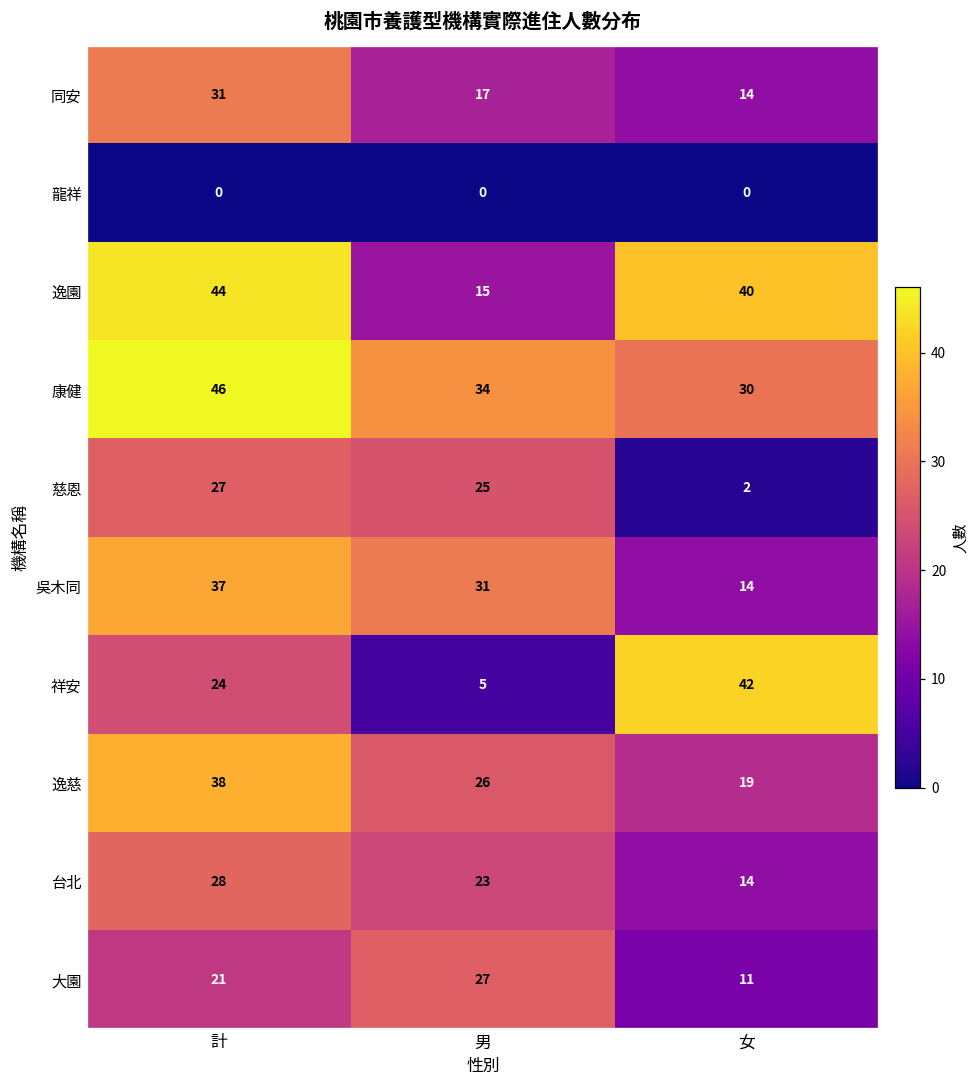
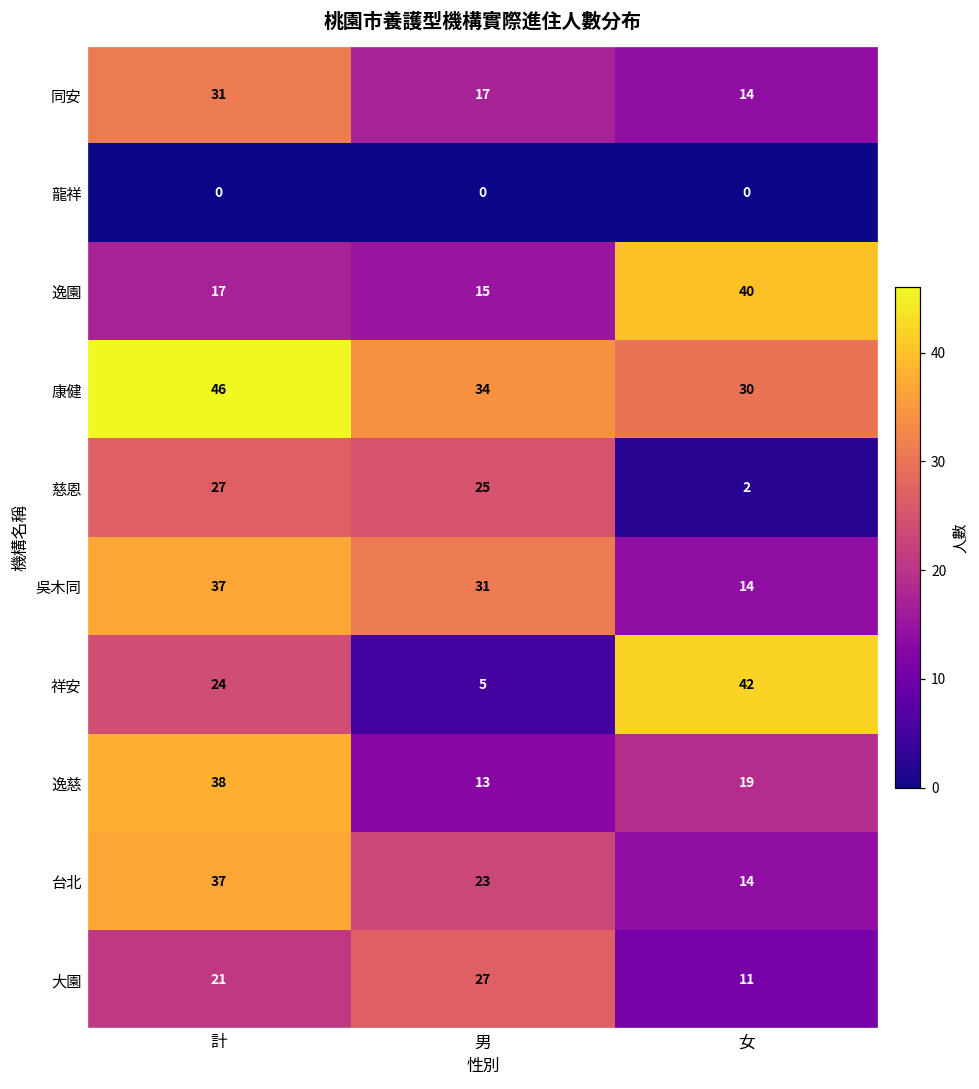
  {
    "同安": {
      "計": 31,
      "男": 17,
      "女": 14
    },
    "龍祥": {
      "計": 0,
      "男": 0,
      "女": 0
    },
    "逸園": {
-     "計": 44,
+     "計": 17,
      "男": 15,
      "女": 40
    },
    "康健": {
      "計": 46,
      "男": 34,
      "女": 30
    },
    "慈恩": {
      "計": 27,
      "男": 25,
      "女": 2
    },
    "吳木同": {
      "計": 37,
      "男": 31,
      "女": 14
    },
    "祥安": {
      "計": 24,
      "男": 5,
      "女": 42
    },
    "逸慈": {
      "計": 38,
-     "男": 26,
+     "男": 13,
      "女": 19
    },
    "台北": {
-     "計": 28,
+     "計": 37,
      "男": 23,
      "女": 14
    },
    "大園": {
      "計": 21,
      "男": 27,
      "女": 11
    }
  }
